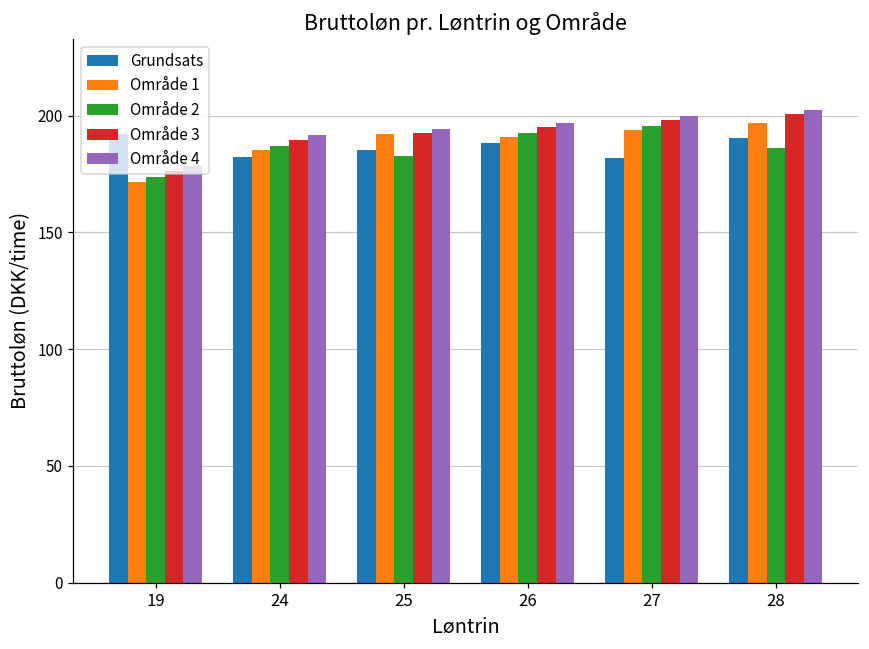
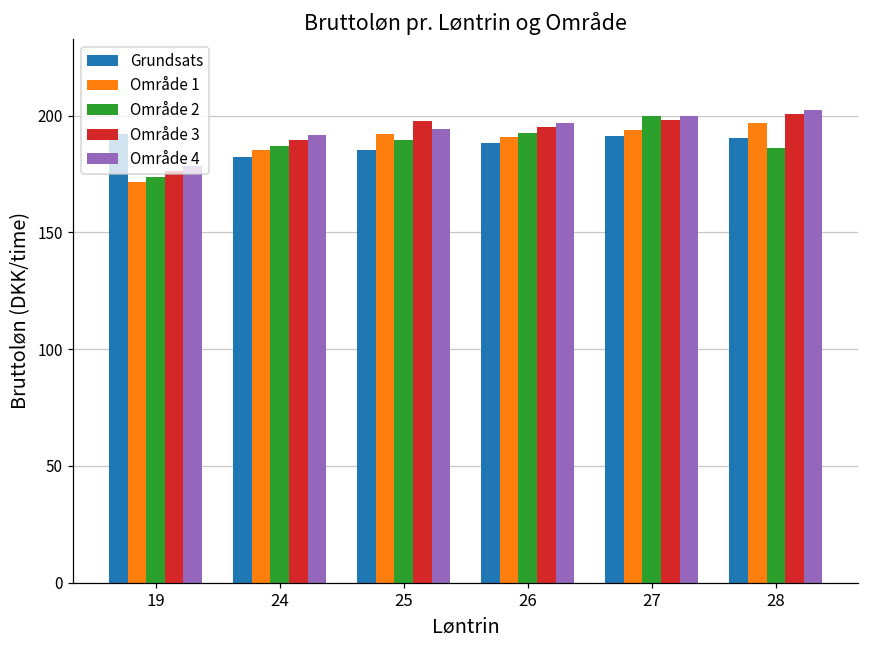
  {
    "Grundsats": {
      "24": 182,
      "25": 185,
      "26": 188,
-     "27": 182,
+     "27": 191,
      "28": 191
    },
    "Område 1": {
      "19": 172,
      "24": 185,
      "25": 192,
      "26": 191,
      "27": 194,
      "28": 197
    },
    "Område 2": {
      "19": 174,
      "24": 187,
-     "25": 183,
+     "25": 190,
      "26": 193,
-     "27": 196,
+     "27": 200,
      "28": 186
    },
    "Område 3": {
      "19": 176,
      "24": 190,
-     "25": 192,
+     "25": 198,
      "26": 195,
      "27": 198,
      "28": 201
    },
    "Område 4": {
      "24": 192,
      "25": 194,
      "26": 197,
      "27": 200,
      "28": 203
    }
  }
